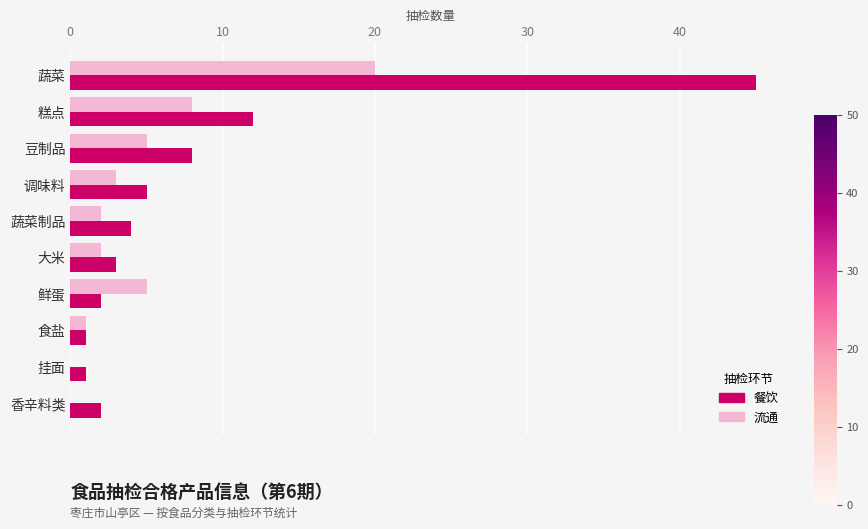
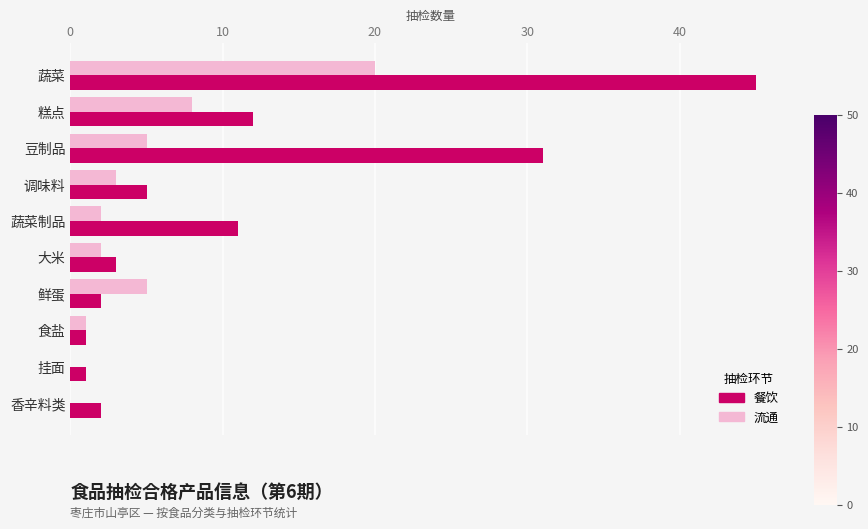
  {
    "餐饮": {
      "蔬菜": 45,
      "糕点": 12,
-     "豆制品": 8,
+     "豆制品": 31,
      "调味料": 5,
-     "蔬菜制品": 4,
+     "蔬菜制品": 11,
      "大米": 3,
      "鲜蛋": 2,
      "食盐": 1,
      "挂面": 1,
      "香辛料类": 2
    },
    "流通": {
      "蔬菜": 20,
      "糕点": 8,
      "豆制品": 5,
      "调味料": 3,
      "蔬菜制品": 2,
      "大米": 2,
      "鲜蛋": 5,
      "食盐": 1,
      "挂面": 0,
      "香辛料类": 0
    }
  }
